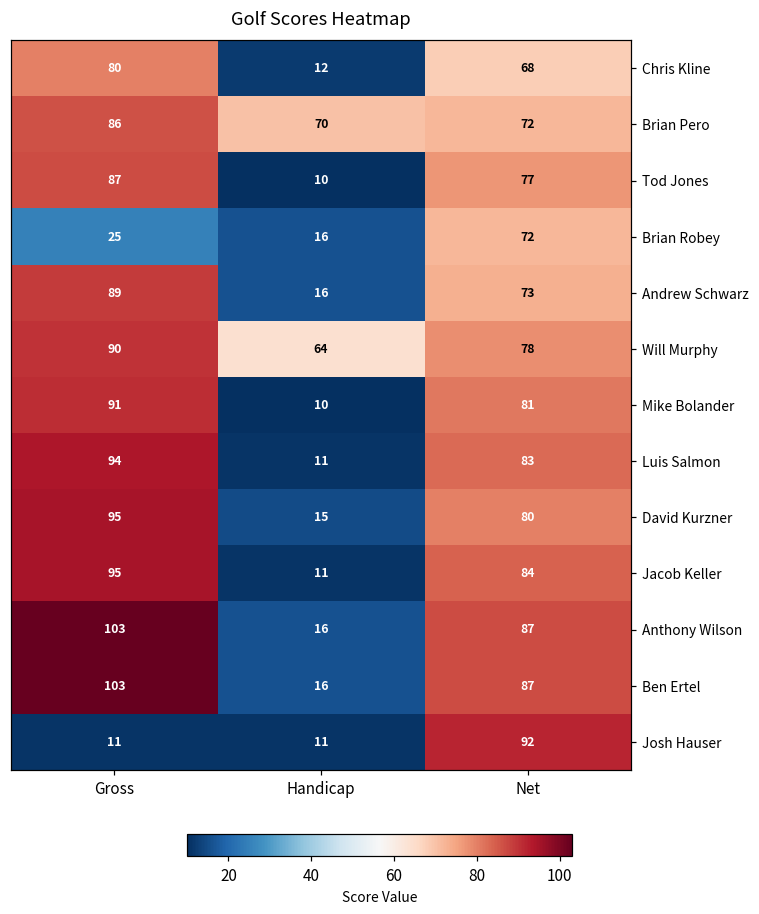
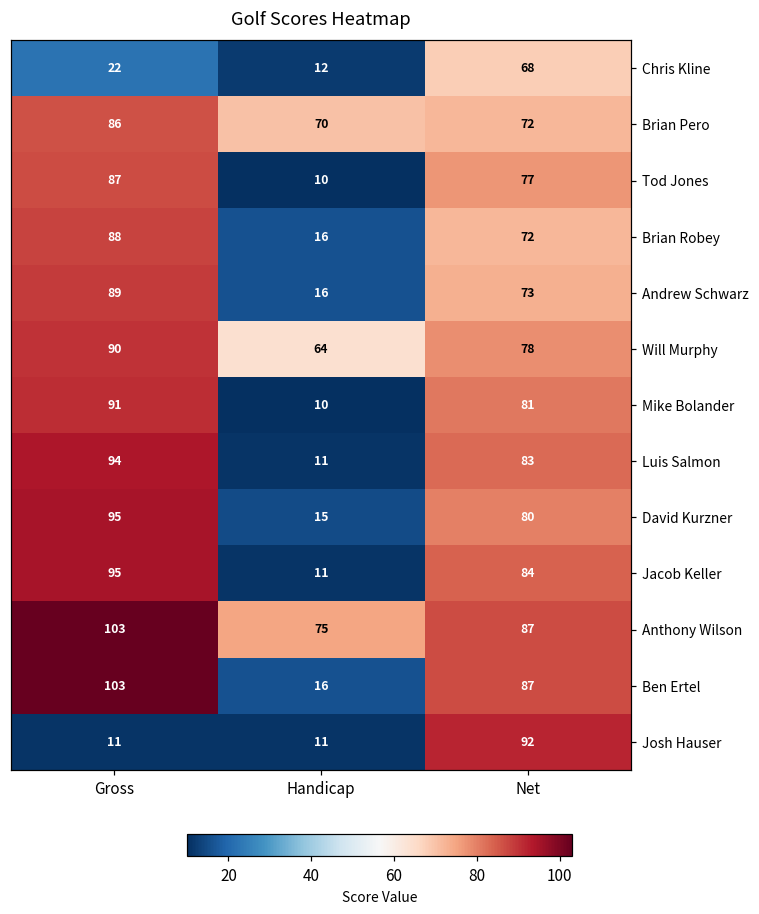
  {
    "Chris Kline": {
-     "Gross": 80,
+     "Gross": 22,
      "Handicap": 12,
      "Net": 68
    },
    "Brian Pero": {
      "Gross": 86,
      "Handicap": 70,
      "Net": 72
    },
    "Tod Jones": {
      "Gross": 87,
      "Handicap": 10,
      "Net": 77
    },
    "Brian Robey": {
-     "Gross": 25,
+     "Gross": 88,
      "Handicap": 16,
      "Net": 72
    },
    "Andrew Schwarz": {
      "Gross": 89,
      "Handicap": 16,
      "Net": 73
    },
    "Will Murphy": {
      "Gross": 90,
      "Handicap": 64,
      "Net": 78
    },
    "Mike Bolander": {
      "Gross": 91,
      "Handicap": 10,
      "Net": 81
    },
    "Luis Salmon": {
      "Gross": 94,
      "Handicap": 11,
      "Net": 83
    },
    "David Kurzner": {
      "Gross": 95,
      "Handicap": 15,
      "Net": 80
    },
    "Jacob Keller": {
      "Gross": 95,
      "Handicap": 11,
      "Net": 84
    },
    "Anthony Wilson": {
      "Gross": 103,
-     "Handicap": 16,
+     "Handicap": 75,
      "Net": 87
    },
    "Ben Ertel": {
      "Gross": 103,
      "Handicap": 16,
      "Net": 87
    },
    "Josh Hauser": {
      "Gross": 11,
      "Handicap": 11,
      "Net": 92
    }
  }
